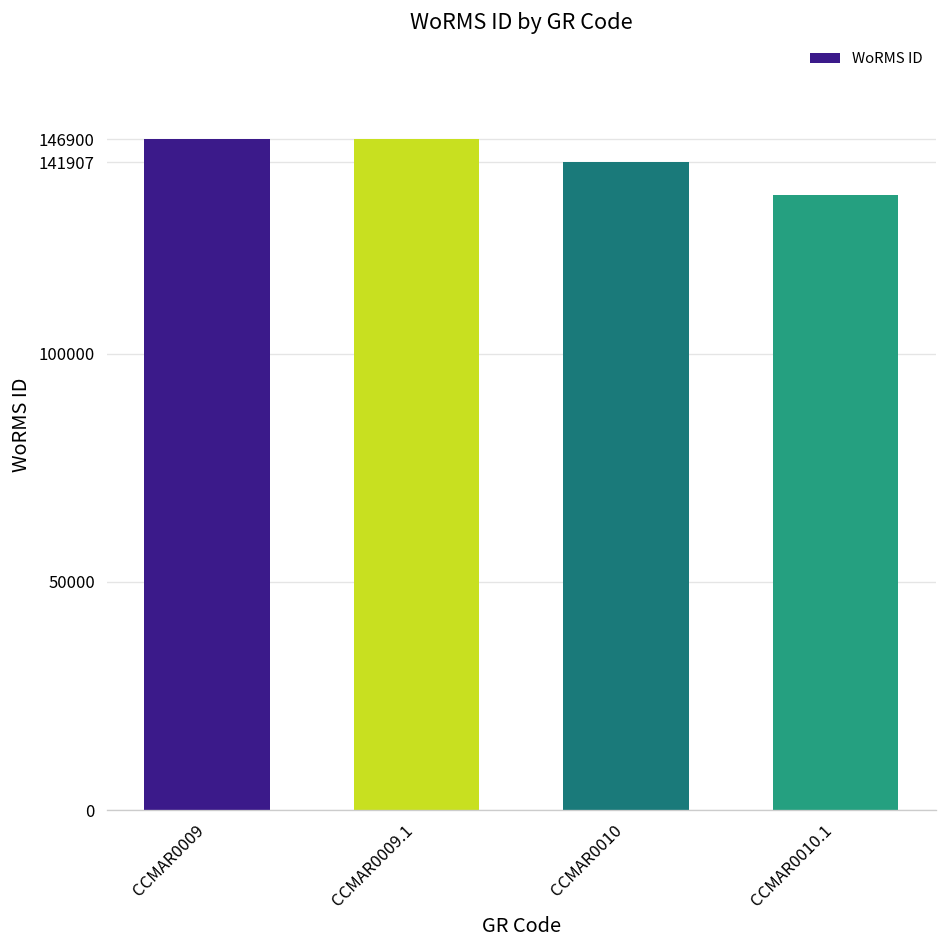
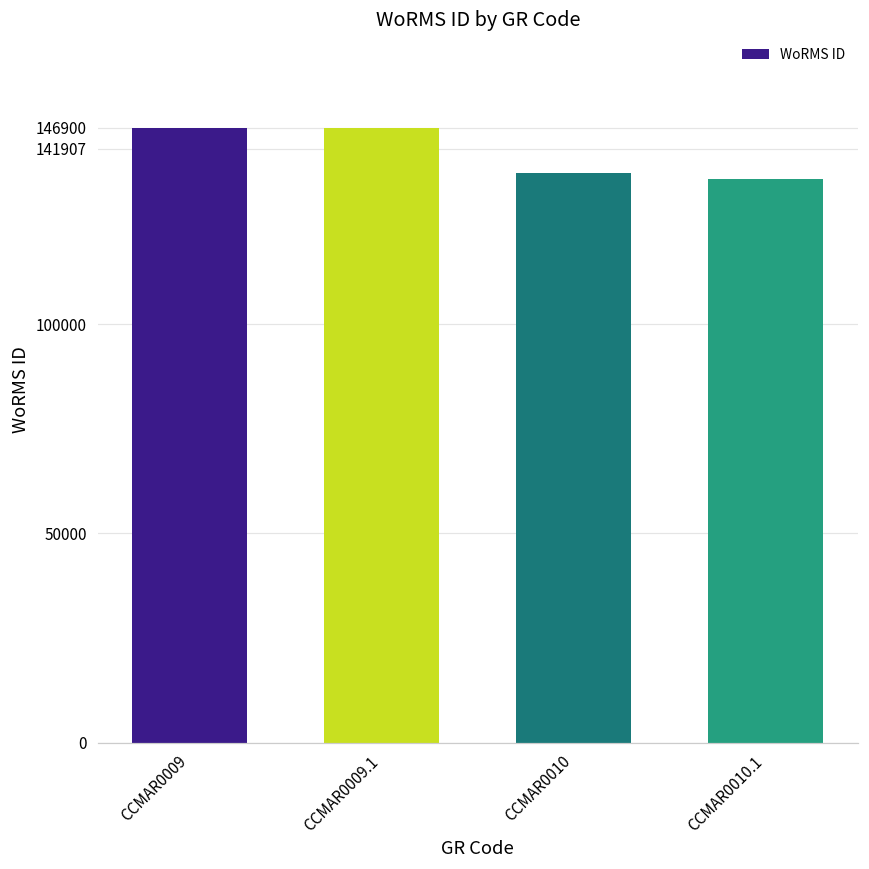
  {
    "CCMAR0009": 147000,
    "CCMAR0009.1": 147000,
-   "CCMAR0010": 142000,
+   "CCMAR0010": 136000,
    "CCMAR0010.1": 135000
  }
